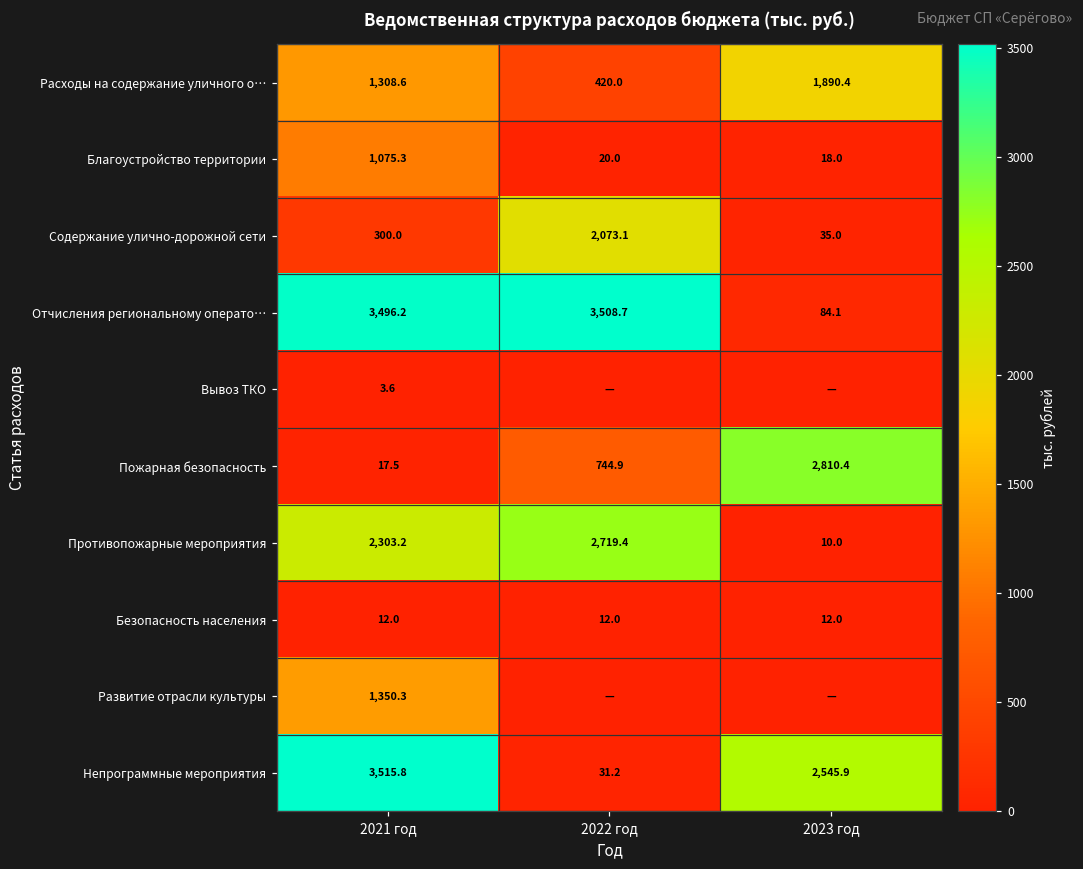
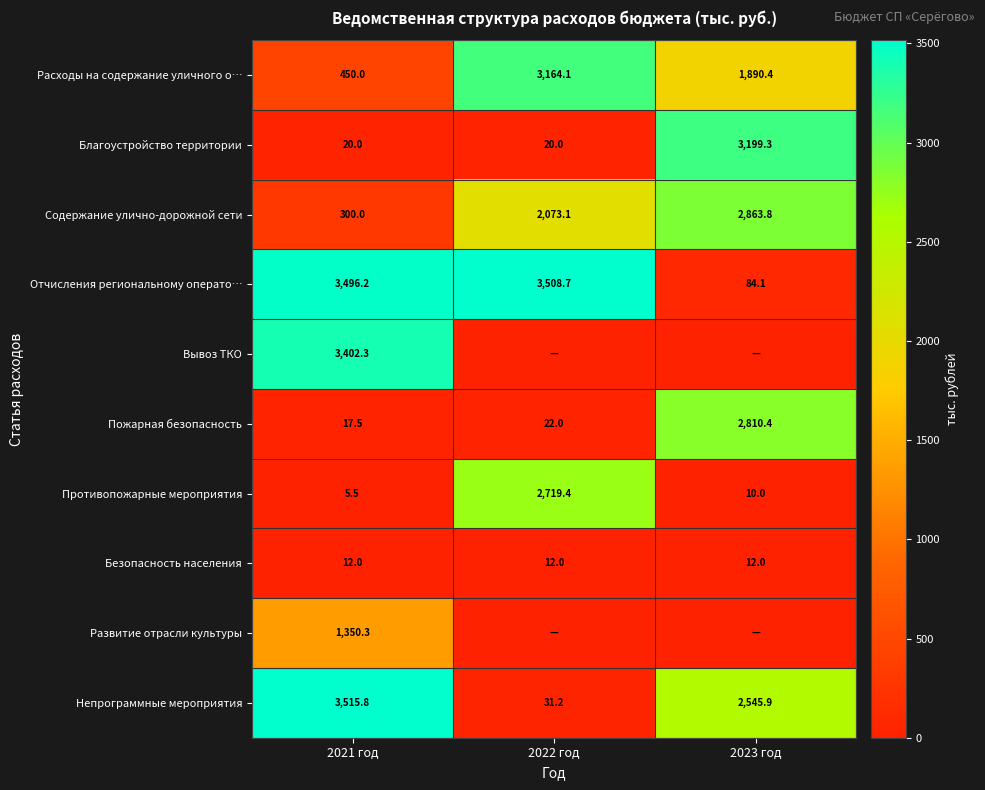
  {
    "Расходы на содержание уличного о…": {
-     "2021 год": "1,308.6",
-     "2022 год": "420.0",
+     "2021 год": "450.0",
+     "2022 год": "3,164.1",
      "2023 год": "1,890.4"
    },
    "Благоустройство территории": {
-     "2021 год": "1,075.3",
+     "2021 год": "20.0",
      "2022 год": "20.0",
-     "2023 год": "18.0"
+     "2023 год": "3,199.3"
    },
    "Содержание улично-дорожной сети": {
      "2021 год": "300.0",
      "2022 год": "2,073.1",
-     "2023 год": "35.0"
+     "2023 год": "2,863.8"
    },
    "Отчисления региональному операто…": {
      "2021 год": "3,496.2",
      "2022 год": "3,508.7",
      "2023 год": "84.1"
    },
    "Вывоз ТКО": {
-     "2021 год": "3.6"
+     "2021 год": "3,402.3"
    },
    "Пожарная безопасность": {
      "2021 год": "17.5",
-     "2022 год": "744.9",
+     "2022 год": "22.0",
      "2023 год": "2,810.4"
    },
    "Противопожарные мероприятия": {
-     "2021 год": "2,303.2",
+     "2021 год": "5.5",
      "2022 год": "2,719.4",
      "2023 год": "10.0"
    },
    "Безопасность населения": {
      "2021 год": "12.0",
      "2022 год": "12.0",
      "2023 год": "12.0"
    },
    "Развитие отрасли культуры": {
      "2021 год": "1,350.3"
    },
    "Непрограммные мероприятия": {
      "2021 год": "3,515.8",
      "2022 год": "31.2",
      "2023 год": "2,545.9"
    }
  }
